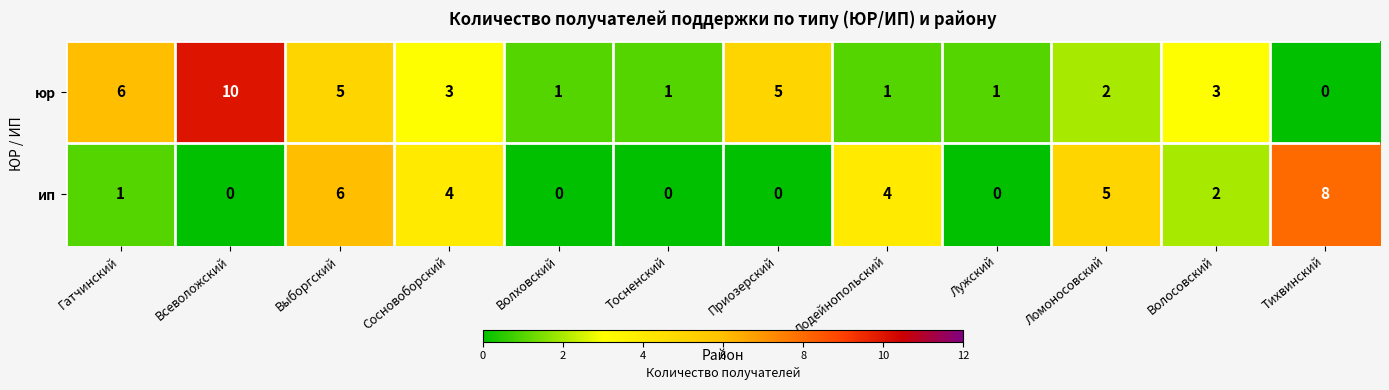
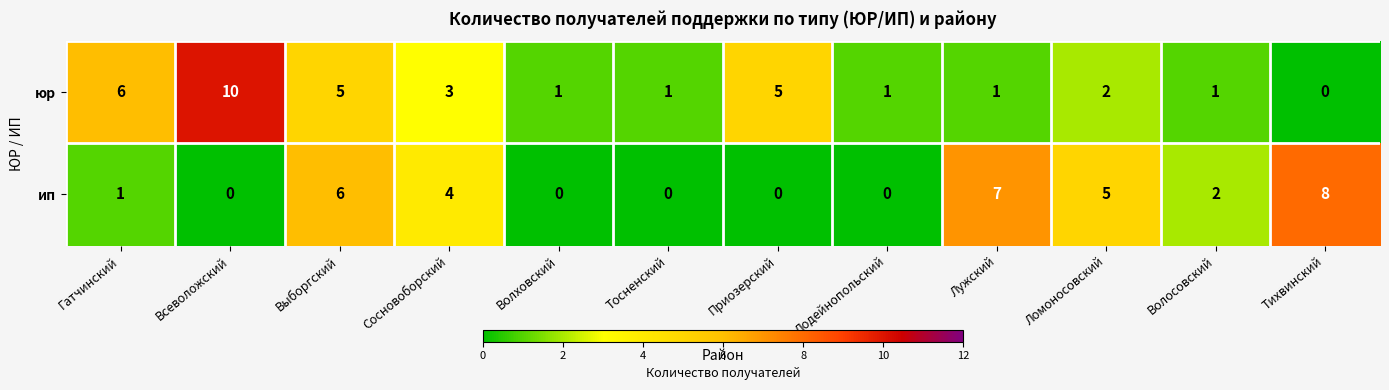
  {
    "юр": {
      "Гатчинский": 6,
      "Всеволожский": 10,
      "Выборгский": 5,
      "Сосновоборский": 3,
      "Волховский": 1,
      "Тосненский": 1,
      "Приозерский": 5,
      "Лодейнопольский": 1,
      "Лужский": 1,
      "Ломоносовский": 2,
-     "Волосовский": 3,
+     "Волосовский": 1,
      "Тихвинский": 0
    },
    "ип": {
      "Гатчинский": 1,
      "Всеволожский": 0,
      "Выборгский": 6,
      "Сосновоборский": 4,
      "Волховский": 0,
      "Тосненский": 0,
      "Приозерский": 0,
-     "Лодейнопольский": 4,
-     "Лужский": 0,
+     "Лодейнопольский": 0,
+     "Лужский": 7,
      "Ломоносовский": 5,
      "Волосовский": 2,
      "Тихвинский": 8
    }
  }
